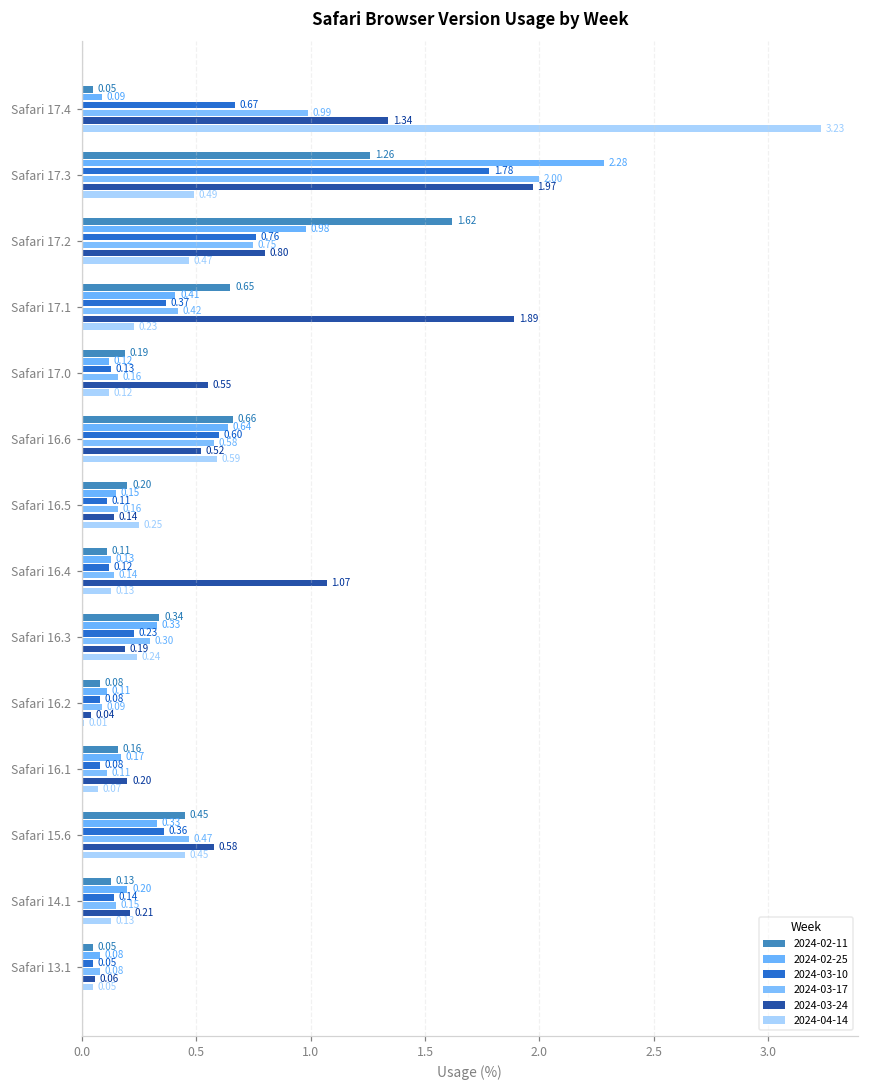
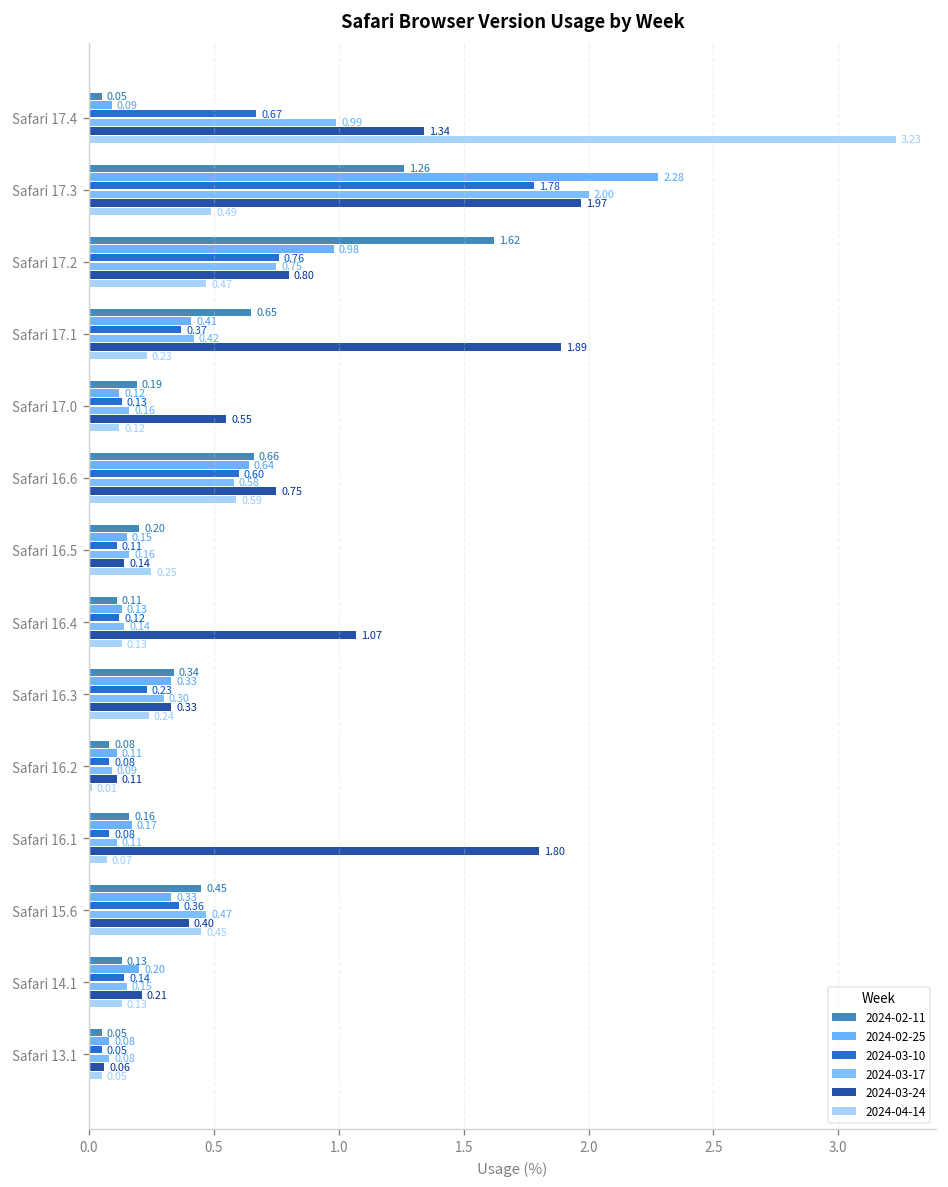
  {
    "2024-03-24": {
      "Safari 17.4": 1.34,
      "Safari 17.3": 1.97,
      "Safari 17.2": 0.80,
      "Safari 17.1": 1.89,
      "Safari 17.0": 0.55,
-     "Safari 16.6": 0.52,
+     "Safari 16.6": 0.75,
      "Safari 16.4": 1.07,
-     "Safari 16.3": 0.19,
-     "Safari 16.2": 0.04,
-     "Safari 16.1": 0.20,
-     "Safari 15.6": 0.58,
+     "Safari 16.3": 0.33,
+     "Safari 16.2": 0.11,
+     "Safari 16.1": 1.80,
+     "Safari 15.6": 0.40,
      "Safari 14.1": 0.21
    }
  }
